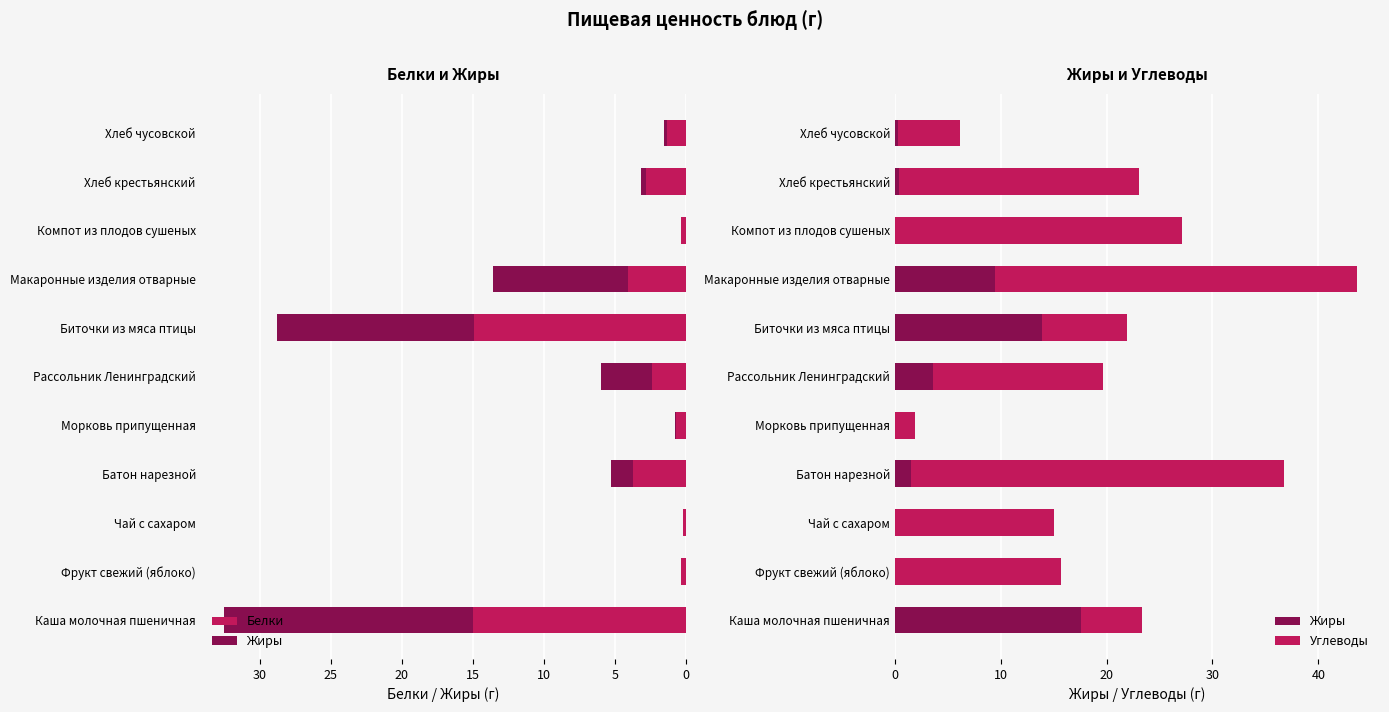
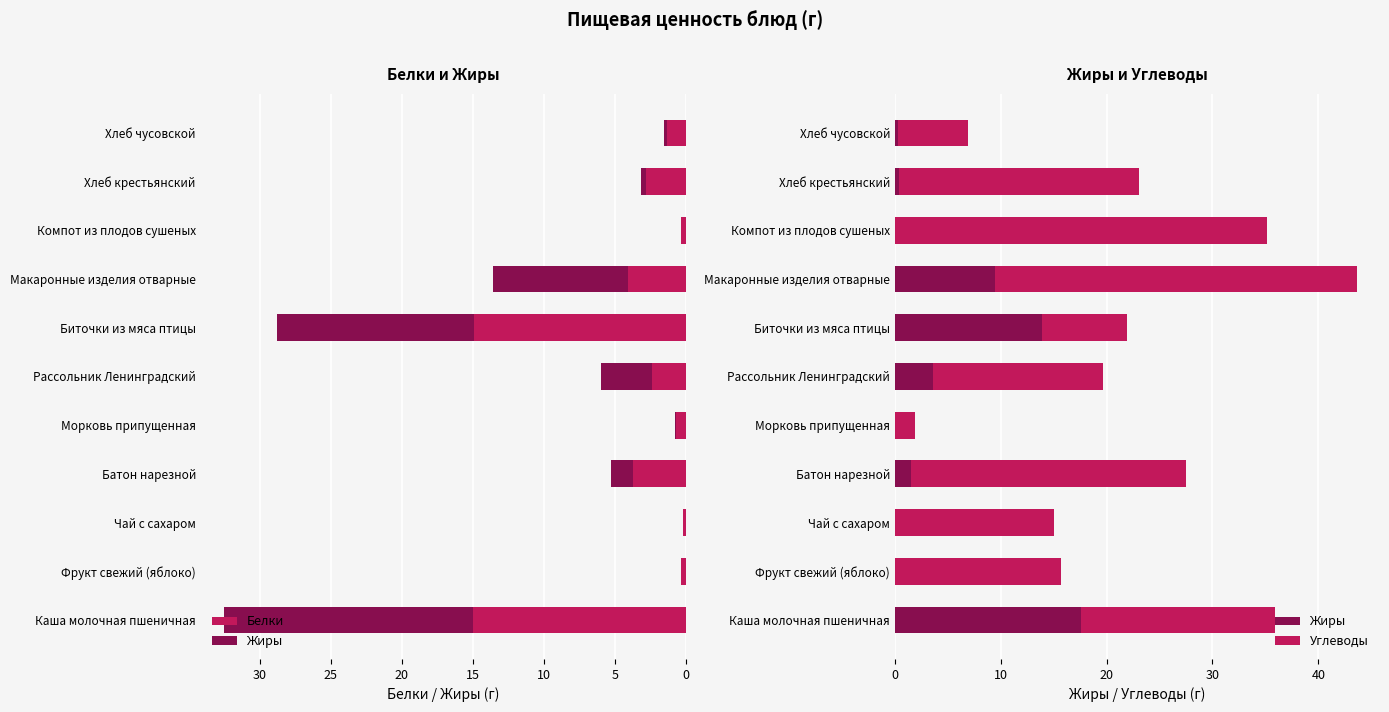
  {
    "Жиры и Углеводы": {
      "Жиры": {
        "Хлеб чусовской": 0.2,
        "Хлеб крестьянский": 0.4,
        "Компот из плодов сушеных": 0.0,
        "Макаронные изделия отварные": 9.5,
        "Биточки из мяса птицы": 13.9,
        "Рассольник Ленинградский": 3.6,
        "Батон нарезной": 1.5,
        "Чай с сахаром": 0.0,
        "Фрукт свежий (яблоко)": 0.0,
        "Каша молочная пшеничная": 17.6
      },
      "Углеводы": {
-       "Хлеб чусовской": 5.9,
+       "Хлеб чусовской": 6.7,
        "Хлеб крестьянский": 22.7,
-       "Компот из плодов сушеных": 27.1,
+       "Компот из плодов сушеных": 35.2,
        "Макаронные изделия отварные": 34.2,
        "Биточки из мяса птицы": 8.0,
        "Рассольник Ленинградский": 16.1,
        "Морковь припущенная": 1.9,
-       "Батон нарезной": 35.3,
+       "Батон нарезной": 26.0,
        "Чай с сахаром": 15.0,
        "Фрукт свежий (яблоко)": 15.7,
-       "Каша молочная пшеничная": 5.8
+       "Каша молочная пшеничная": 18.4
      }
    }
  }
